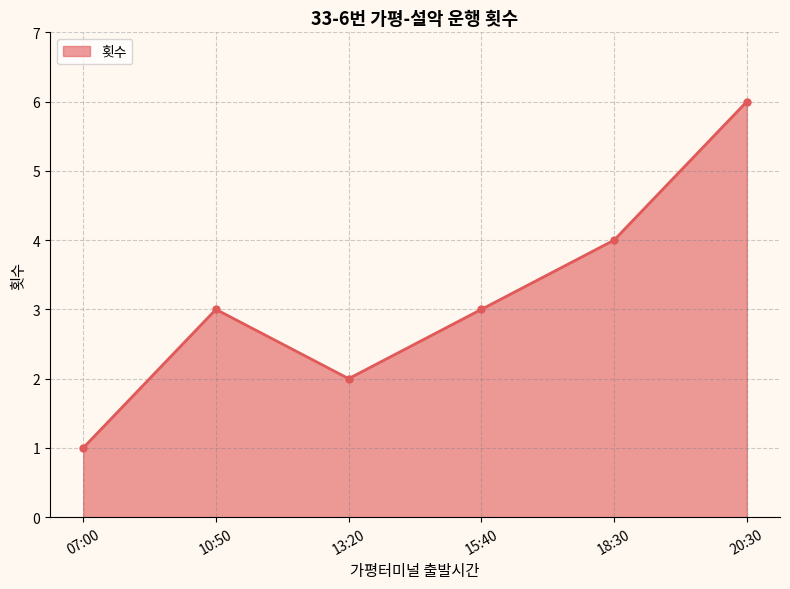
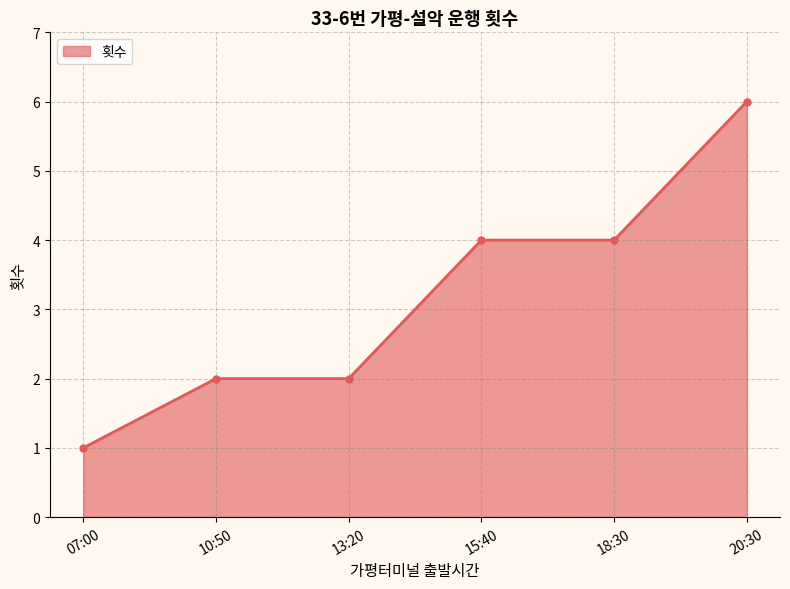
  {
    "07:00": 1,
-   "10:50": 3,
+   "10:50": 2,
    "13:20": 2,
-   "15:40": 3,
+   "15:40": 4,
    "18:30": 4,
    "20:30": 6
  }
